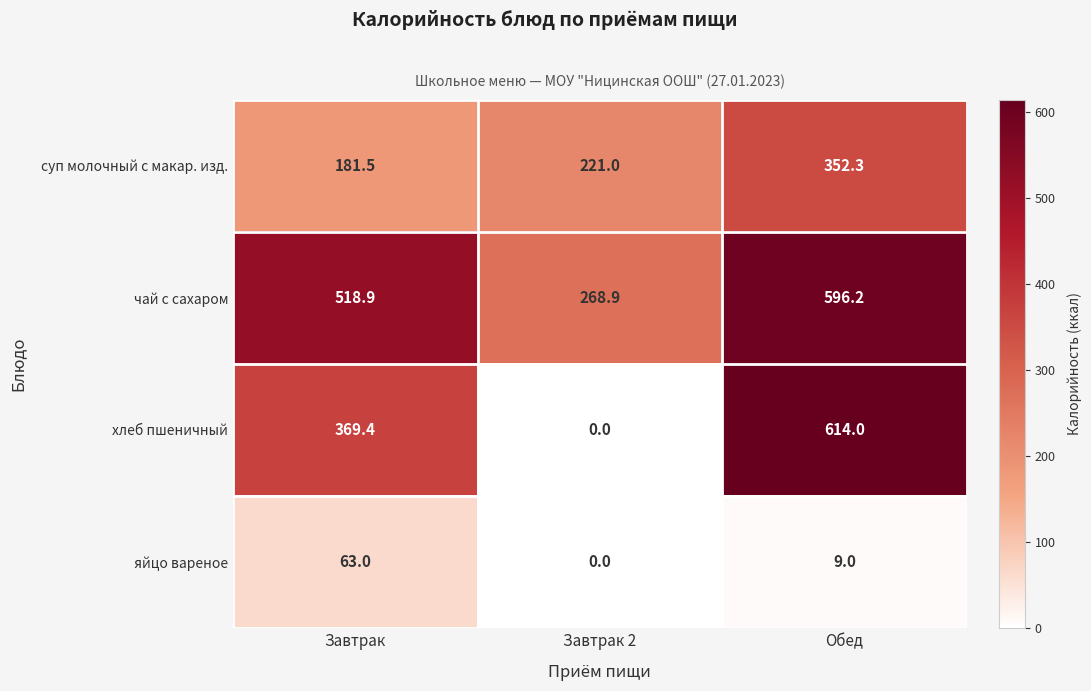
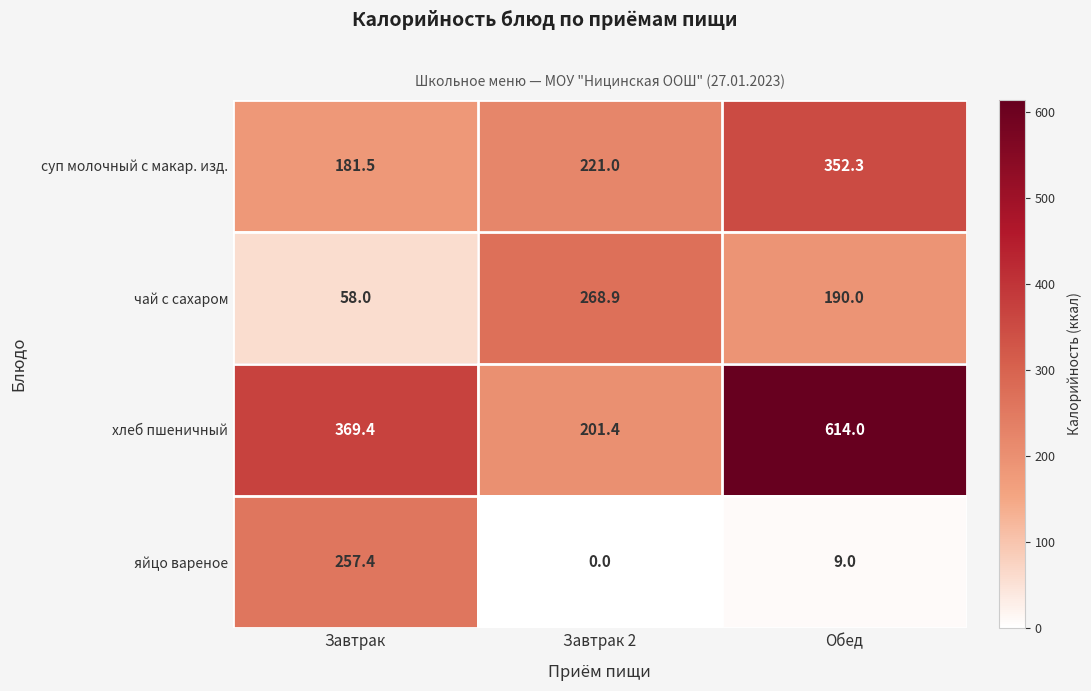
  {
    "суп молочный с макар. изд.": {
      "Завтрак": 181.5,
      "Завтрак 2": 221.0,
      "Обед": 352.3
    },
    "чай с сахаром": {
-     "Завтрак": 518.9,
+     "Завтрак": 58.0,
      "Завтрак 2": 268.9,
-     "Обед": 596.2
+     "Обед": 190.0
    },
    "хлеб пшеничный": {
      "Завтрак": 369.4,
-     "Завтрак 2": 0.0,
+     "Завтрак 2": 201.4,
      "Обед": 614.0
    },
    "яйцо вареное": {
-     "Завтрак": 63.0,
+     "Завтрак": 257.4,
      "Завтрак 2": 0.0,
      "Обед": 9.0
    }
  }
